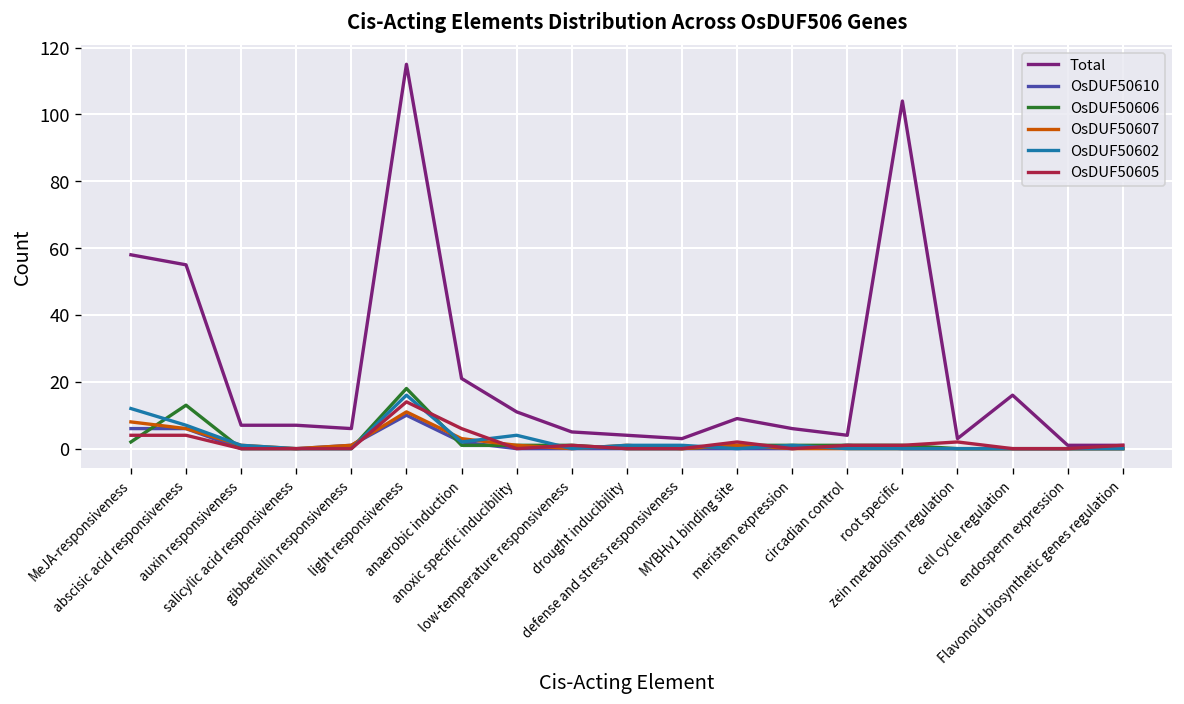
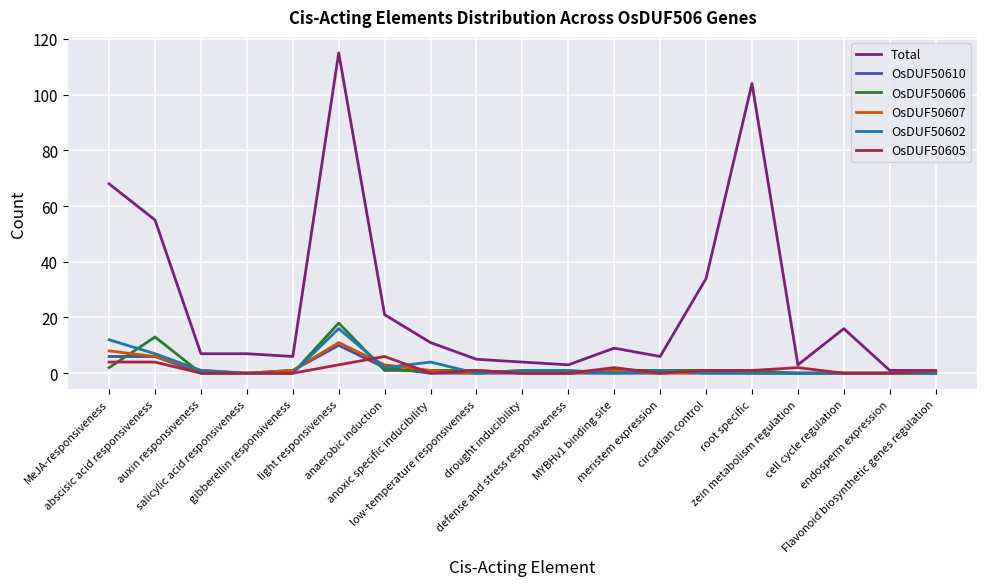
  {
    "Total": {
-     "MeJA-responsiveness": 58,
+     "MeJA-responsiveness": 68,
      "abscisic acid responsiveness": 55,
      "auxin responsiveness": 7,
      "salicylic acid responsiveness": 7,
      "gibberellin responsiveness": 6,
      "light responsiveness": 115,
      "anaerobic induction": 21,
      "anoxic specific inducibility": 11,
      "low-temperature responsiveness": 5,
      "drought inducibility": 4,
      "defense and stress responsiveness": 3,
      "MYBHv1 binding site": 9,
      "meristem expression": 6,
-     "circadian control": 4,
+     "circadian control": 34,
      "root specific": 104,
      "zein metabolism regulation": 3,
      "cell cycle regulation": 16,
      "endosperm expression": 1
    },
    "OsDUF50610": {
      "MeJA-responsiveness": 6,
      "light responsiveness": 10
    },
    "OsDUF50606": {
      "MeJA-responsiveness": 2,
      "abscisic acid responsiveness": 13,
      "light responsiveness": 18,
      "anaerobic induction": 1
    },
    "OsDUF50607": {
      "MeJA-responsiveness": 8,
      "light responsiveness": 11,
      "anaerobic induction": 3
    },
    "OsDUF50602": {
      "MeJA-responsiveness": 12,
      "abscisic acid responsiveness": 7,
      "light responsiveness": 16,
      "anoxic specific inducibility": 4,
      "defense and stress responsiveness": 1
    },
    "OsDUF50605": {
      "MeJA-responsiveness": 4,
      "abscisic acid responsiveness": 4,
-     "light responsiveness": 14,
+     "light responsiveness": 3,
      "anaerobic induction": 6,
      "MYBHv1 binding site": 2,
      "zein metabolism regulation": 2
    }
  }
